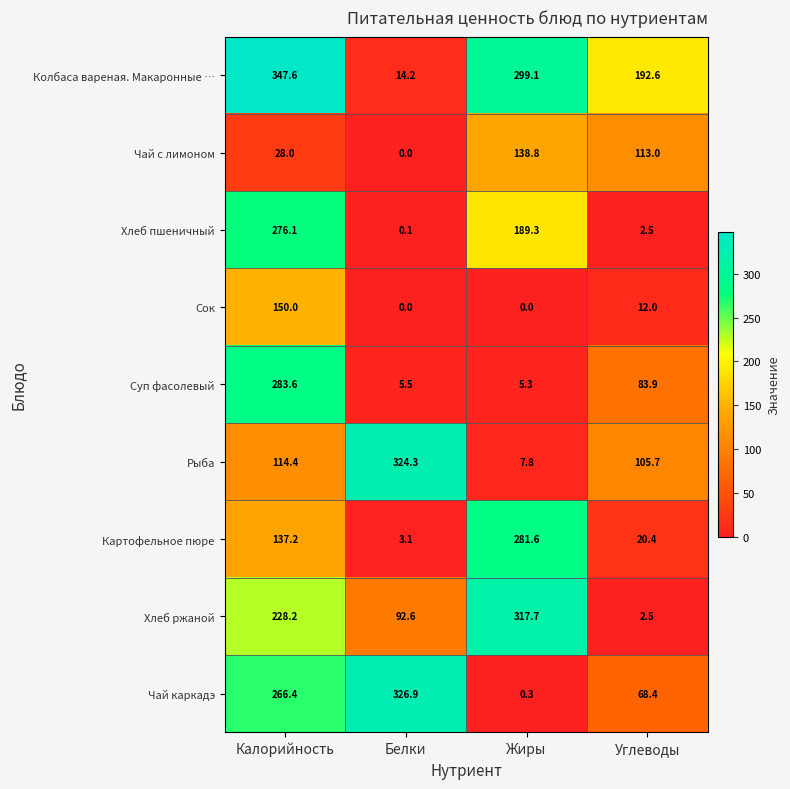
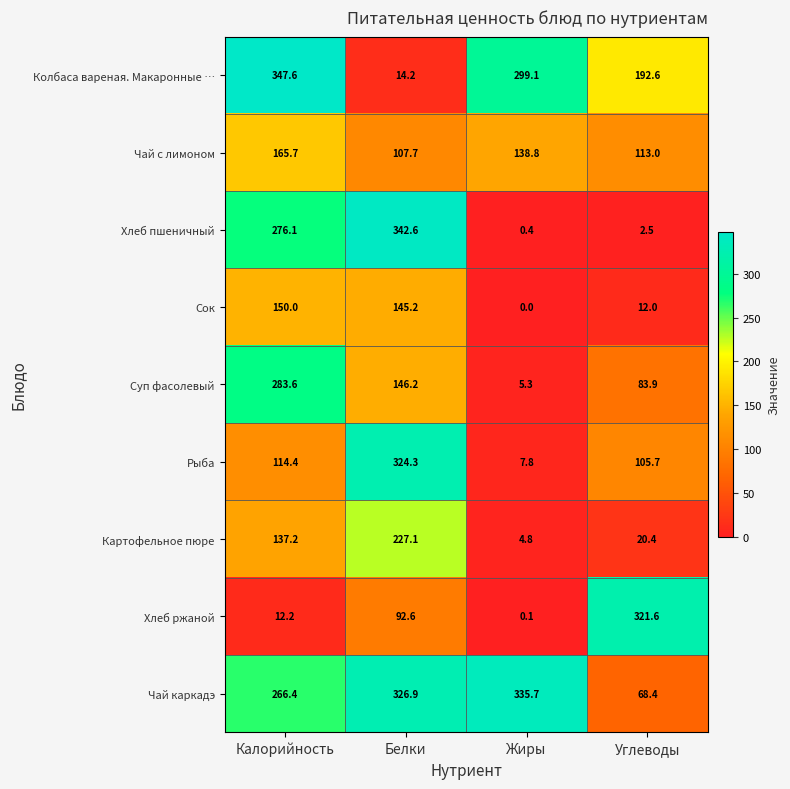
  {
    "Колбаса вареная. Макаронные …": {
      "Калорийность": 347.6,
      "Белки": 14.2,
      "Жиры": 299.1,
      "Углеводы": 192.6
    },
    "Чай с лимоном": {
-     "Калорийность": 28.0,
-     "Белки": 0.0,
+     "Калорийность": 165.7,
+     "Белки": 107.7,
      "Жиры": 138.8,
      "Углеводы": 113.0
    },
    "Хлеб пшеничный": {
      "Калорийность": 276.1,
-     "Белки": 0.1,
-     "Жиры": 189.3,
+     "Белки": 342.6,
+     "Жиры": 0.4,
      "Углеводы": 2.5
    },
    "Сок": {
      "Калорийность": 150.0,
-     "Белки": 0.0,
+     "Белки": 145.2,
      "Жиры": 0.0,
      "Углеводы": 12.0
    },
    "Суп фасолевый": {
      "Калорийность": 283.6,
-     "Белки": 5.5,
+     "Белки": 146.2,
      "Жиры": 5.3,
      "Углеводы": 83.9
    },
    "Рыба": {
      "Калорийность": 114.4,
      "Белки": 324.3,
      "Жиры": 7.8,
      "Углеводы": 105.7
    },
    "Картофельное пюре": {
      "Калорийность": 137.2,
-     "Белки": 3.1,
-     "Жиры": 281.6,
+     "Белки": 227.1,
+     "Жиры": 4.8,
      "Углеводы": 20.4
    },
    "Хлеб ржаной": {
-     "Калорийность": 228.2,
+     "Калорийность": 12.2,
      "Белки": 92.6,
-     "Жиры": 317.7,
-     "Углеводы": 2.5
+     "Жиры": 0.1,
+     "Углеводы": 321.6
    },
    "Чай каркадэ": {
      "Калорийность": 266.4,
      "Белки": 326.9,
-     "Жиры": 0.3,
+     "Жиры": 335.7,
      "Углеводы": 68.4
    }
  }
